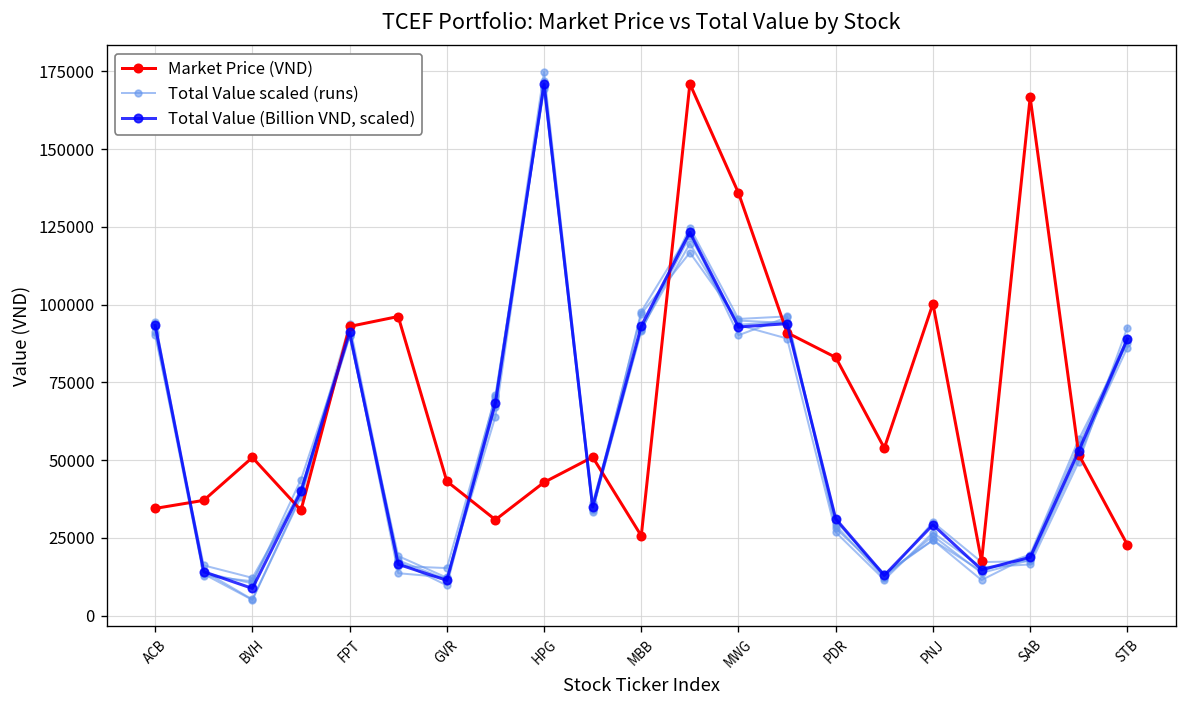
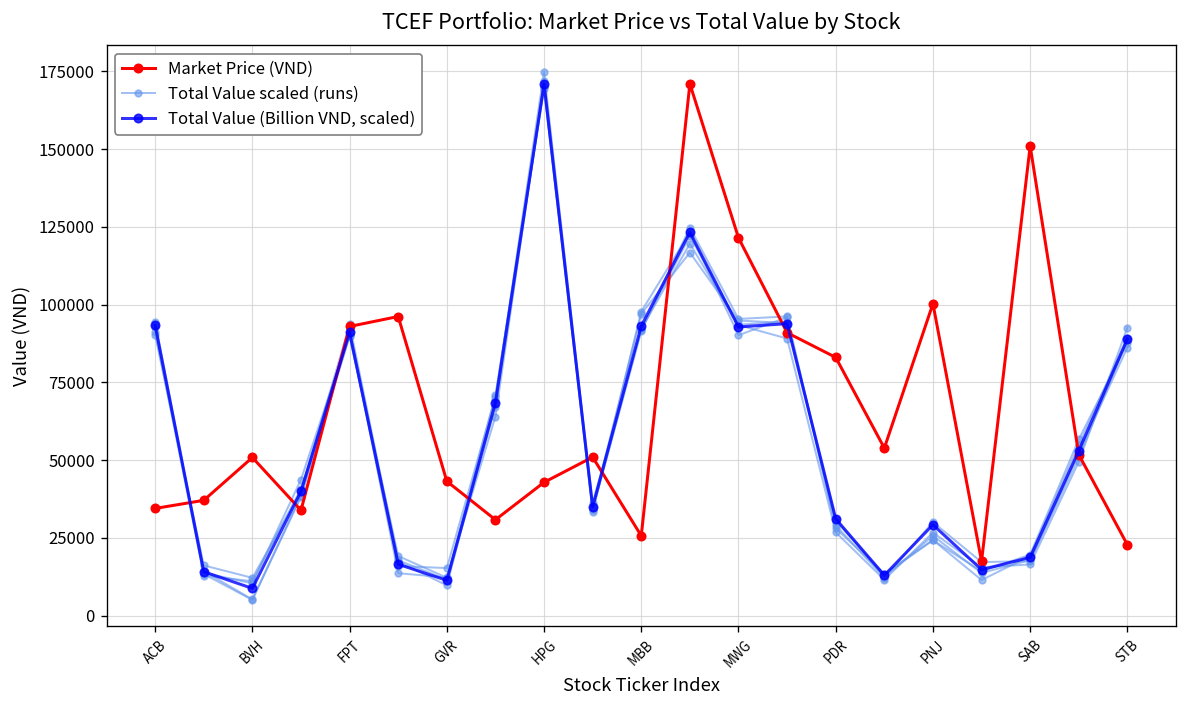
  {
    "Market Price (VND)": {
      "ACB": 35000,
      "BVH": 51000,
      "GVR": 43000,
      "HPG": 43000,
      "MBB": 26000,
-     "MWG": 136000,
+     "MWG": 121000,
      "PDR": 83000,
      "PNJ": 100000,
-     "SAB": 167000,
+     "SAB": 151000,
      "STB": 23000
    },
    "Total Value (Billion VND, scaled)": {
      "BVH": 9000,
      "MBB": 93000
    }
  }
